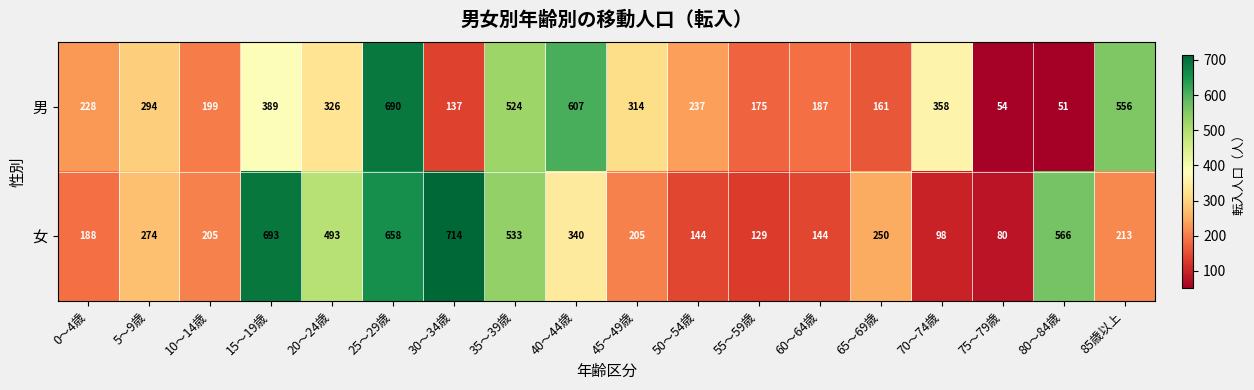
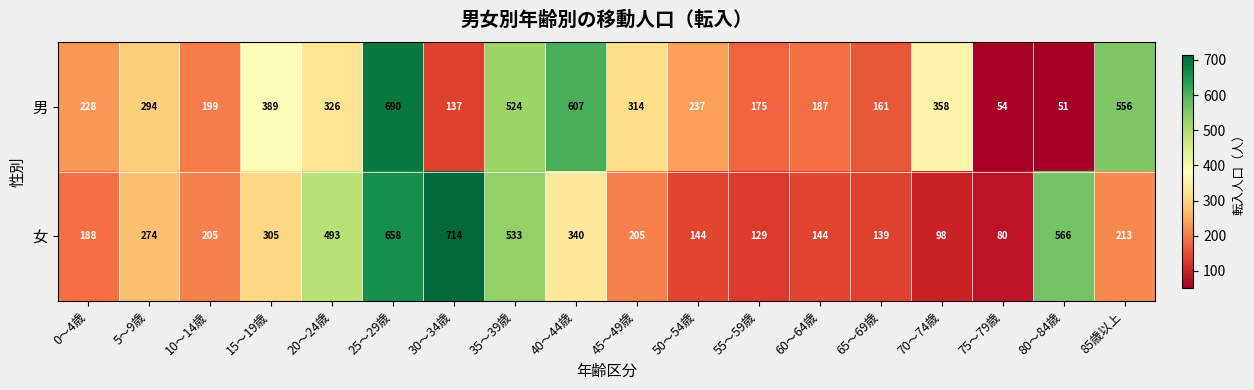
  {
    "男": {
      "0～4歳": 228,
      "5～9歳": 294,
      "10～14歳": 199,
      "15～19歳": 389,
      "20～24歳": 326,
      "25～29歳": 690,
      "30～34歳": 137,
      "35～39歳": 524,
      "40～44歳": 607,
      "45～49歳": 314,
      "50～54歳": 237,
      "55～59歳": 175,
      "60～64歳": 187,
      "65～69歳": 161,
      "70～74歳": 358,
      "75～79歳": 54,
      "80～84歳": 51,
      "85歳以上": 556
    },
    "女": {
      "0～4歳": 188,
      "5～9歳": 274,
      "10～14歳": 205,
-     "15～19歳": 693,
+     "15～19歳": 305,
      "20～24歳": 493,
      "25～29歳": 658,
      "30～34歳": 714,
      "35～39歳": 533,
      "40～44歳": 340,
      "45～49歳": 205,
      "50～54歳": 144,
      "55～59歳": 129,
      "60～64歳": 144,
-     "65～69歳": 250,
+     "65～69歳": 139,
      "70～74歳": 98,
      "75～79歳": 80,
      "80～84歳": 566,
      "85歳以上": 213
    }
  }
